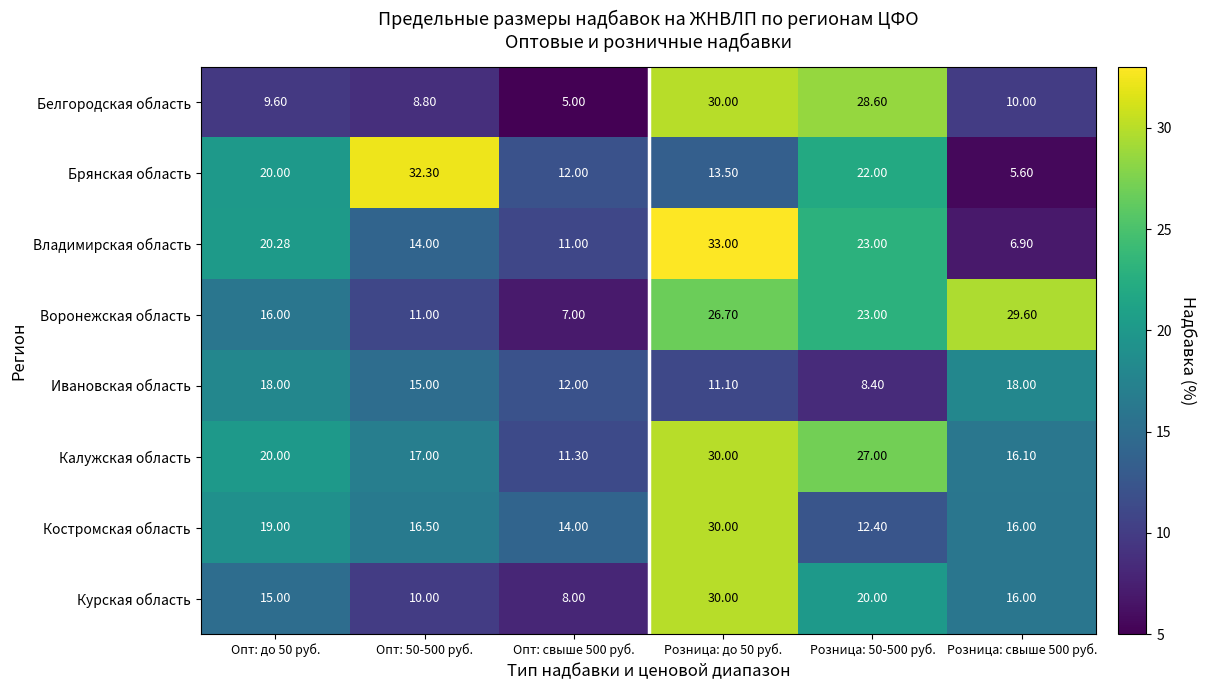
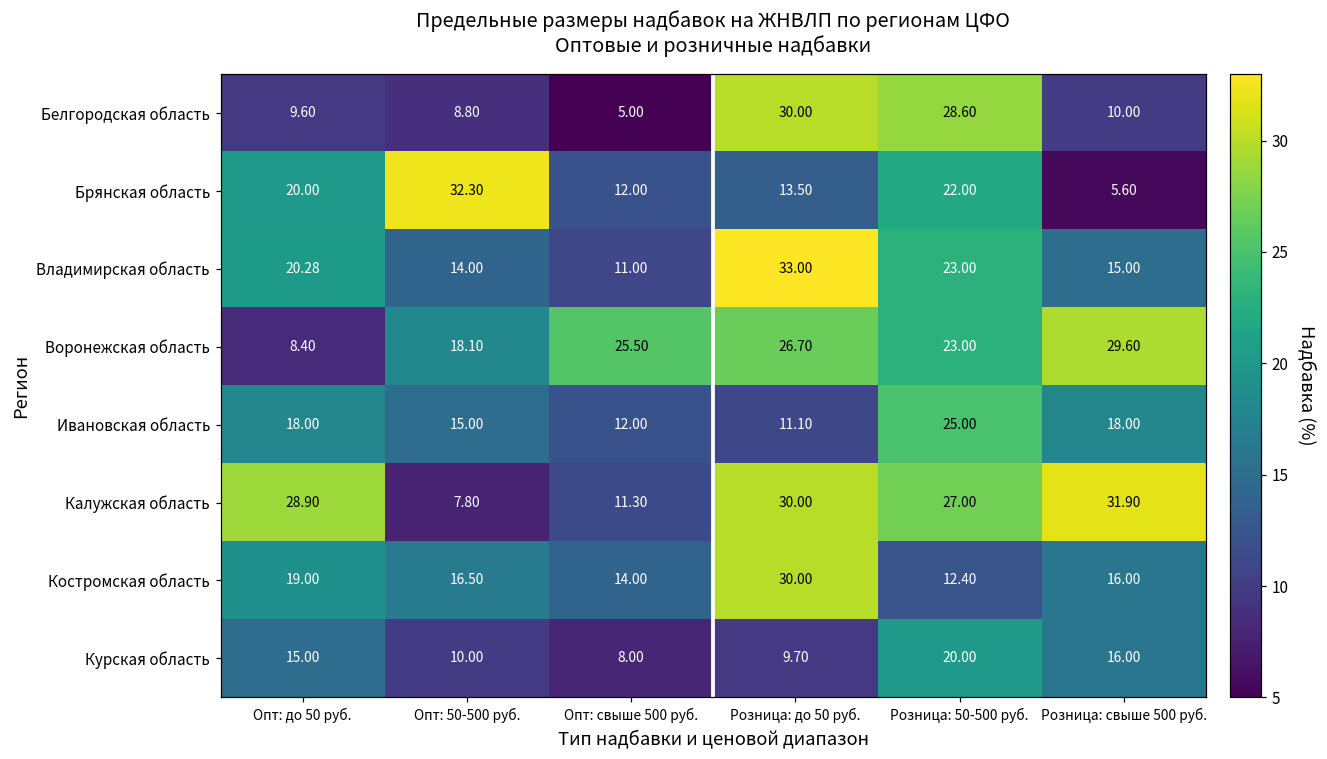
  {
    "Белгородская область": {
      "Опт: до 50 руб.": 9.60,
      "Опт: 50-500 руб.": 8.80,
      "Опт: свыше 500 руб.": 5.00,
      "Розница: до 50 руб.": 30.00,
      "Розница: 50-500 руб.": 28.60,
      "Розница: свыше 500 руб.": 10.00
    },
    "Брянская область": {
      "Опт: до 50 руб.": 20.00,
      "Опт: 50-500 руб.": 32.30,
      "Опт: свыше 500 руб.": 12.00,
      "Розница: до 50 руб.": 13.50,
      "Розница: 50-500 руб.": 22.00,
      "Розница: свыше 500 руб.": 5.60
    },
    "Владимирская область": {
      "Опт: до 50 руб.": 20.28,
      "Опт: 50-500 руб.": 14.00,
      "Опт: свыше 500 руб.": 11.00,
      "Розница: до 50 руб.": 33.00,
      "Розница: 50-500 руб.": 23.00,
-     "Розница: свыше 500 руб.": 6.90
+     "Розница: свыше 500 руб.": 15.00
    },
    "Воронежская область": {
-     "Опт: до 50 руб.": 16.00,
-     "Опт: 50-500 руб.": 11.00,
-     "Опт: свыше 500 руб.": 7.00,
+     "Опт: до 50 руб.": 8.40,
+     "Опт: 50-500 руб.": 18.10,
+     "Опт: свыше 500 руб.": 25.50,
      "Розница: до 50 руб.": 26.70,
      "Розница: 50-500 руб.": 23.00,
      "Розница: свыше 500 руб.": 29.60
    },
    "Ивановская область": {
      "Опт: до 50 руб.": 18.00,
      "Опт: 50-500 руб.": 15.00,
      "Опт: свыше 500 руб.": 12.00,
      "Розница: до 50 руб.": 11.10,
-     "Розница: 50-500 руб.": 8.40,
+     "Розница: 50-500 руб.": 25.00,
      "Розница: свыше 500 руб.": 18.00
    },
    "Калужская область": {
-     "Опт: до 50 руб.": 20.00,
-     "Опт: 50-500 руб.": 17.00,
+     "Опт: до 50 руб.": 28.90,
+     "Опт: 50-500 руб.": 7.80,
      "Опт: свыше 500 руб.": 11.30,
      "Розница: до 50 руб.": 30.00,
      "Розница: 50-500 руб.": 27.00,
-     "Розница: свыше 500 руб.": 16.10
+     "Розница: свыше 500 руб.": 31.90
    },
    "Костромская область": {
      "Опт: до 50 руб.": 19.00,
      "Опт: 50-500 руб.": 16.50,
      "Опт: свыше 500 руб.": 14.00,
      "Розница: до 50 руб.": 30.00,
      "Розница: 50-500 руб.": 12.40,
      "Розница: свыше 500 руб.": 16.00
    },
    "Курская область": {
      "Опт: до 50 руб.": 15.00,
      "Опт: 50-500 руб.": 10.00,
      "Опт: свыше 500 руб.": 8.00,
-     "Розница: до 50 руб.": 30.00,
+     "Розница: до 50 руб.": 9.70,
      "Розница: 50-500 руб.": 20.00,
      "Розница: свыше 500 руб.": 16.00
    }
  }
